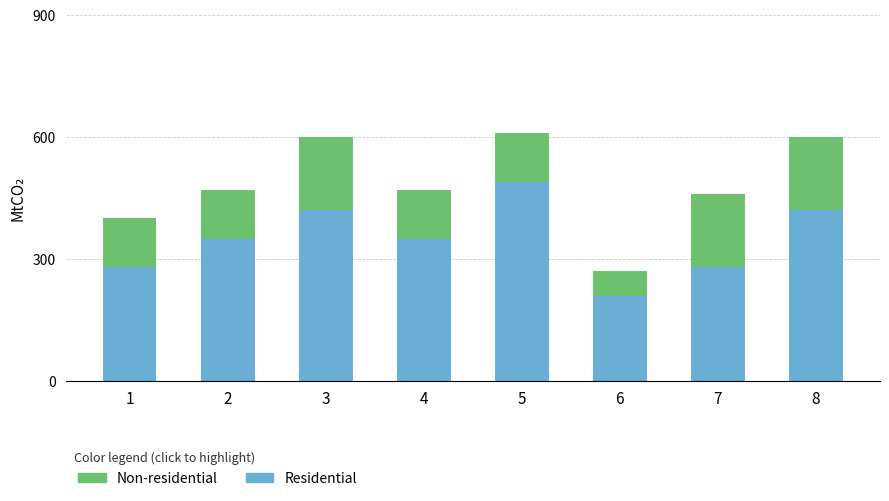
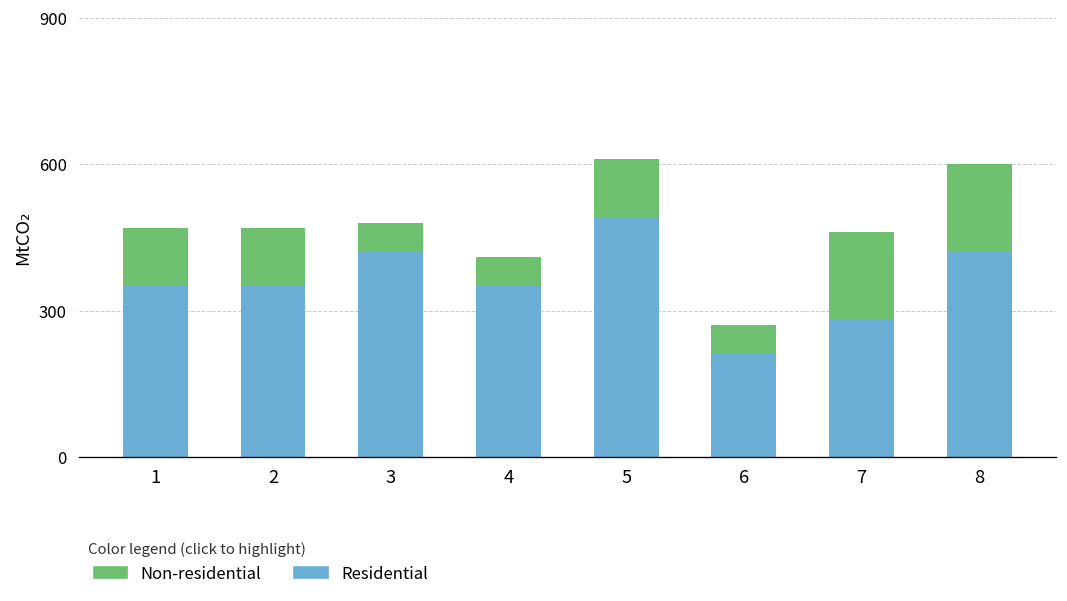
  {
    "Residential": {
-     "1": 280,
+     "1": 350,
      "2": 350,
      "3": 420,
      "4": 350,
      "5": 490,
      "6": 210,
      "7": 280,
      "8": 420
    },
    "Non-residential": {
      "1": 120,
      "2": 120,
-     "3": 180,
-     "4": 120,
+     "3": 60,
+     "4": 60,
      "5": 120,
      "6": 60,
      "7": 180,
      "8": 180
    }
  }
